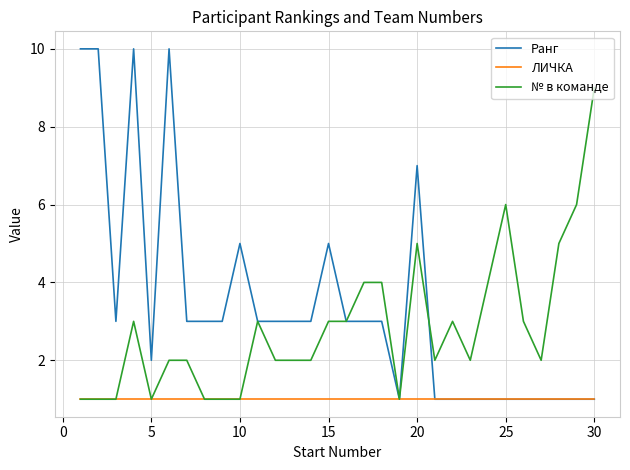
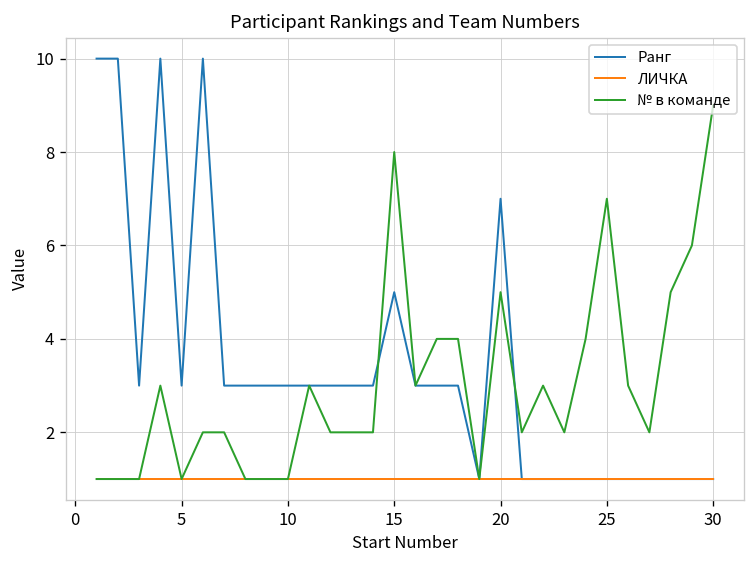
  {
    "Ранг": {
-     "5": 2,
-     "10": 5,
+     "5": 3,
+     "10": 3,
      "15": 5,
      "20": 7
    },
    "ЛИЧКА": {
      "15": 1,
      "20": 1
    },
    "№ в команде": {
-     "15": 3,
+     "15": 8,
      "20": 5,
-     "25": 6
+     "25": 7
    }
  }
